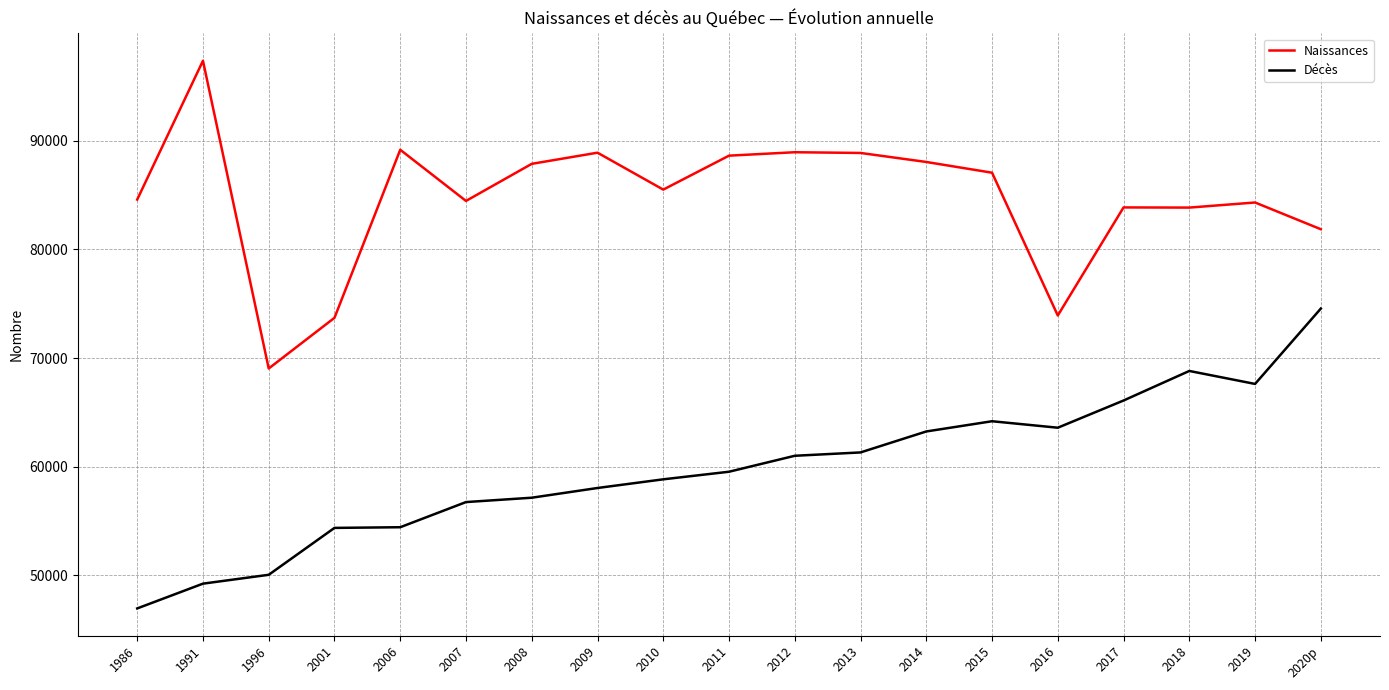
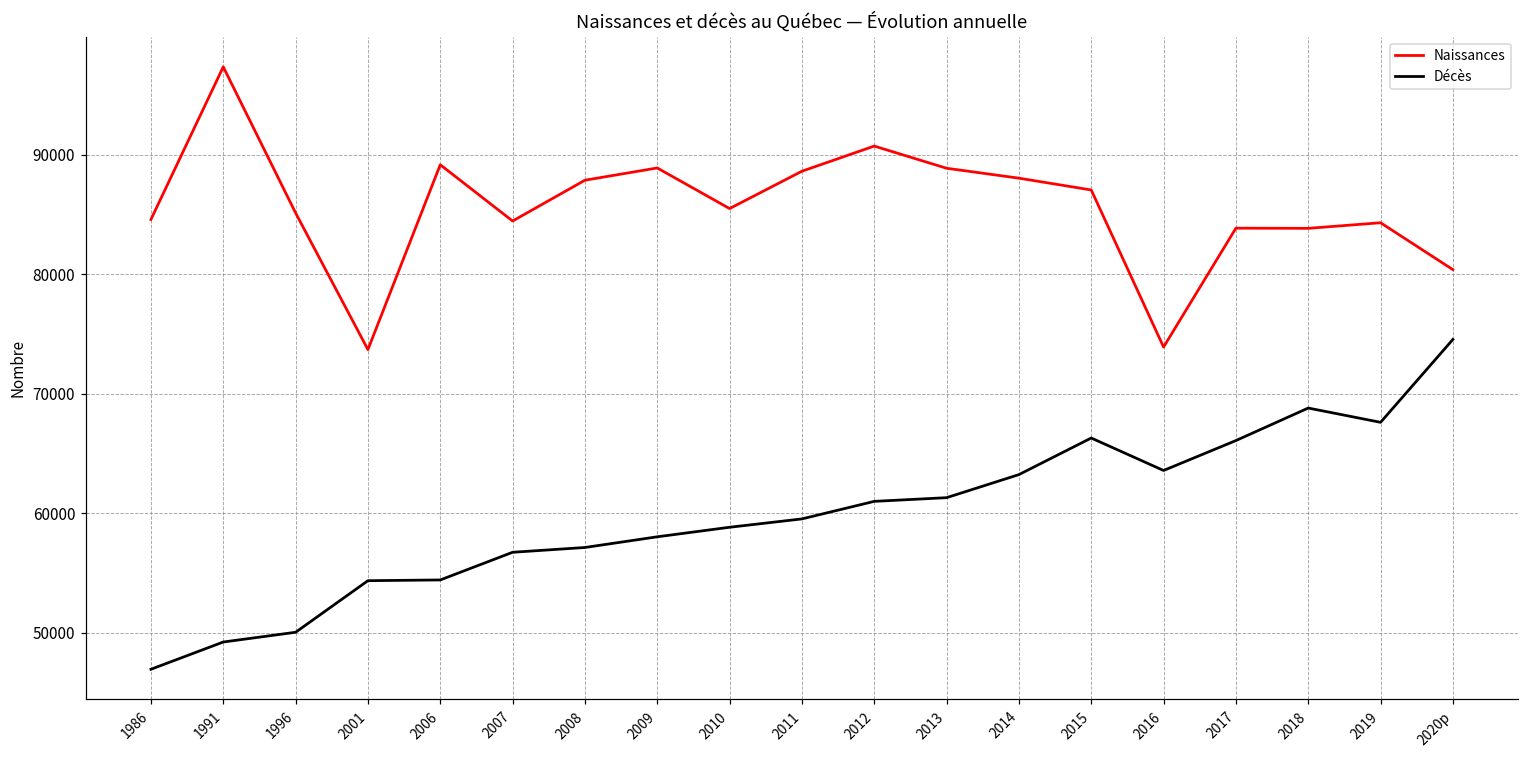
  {
    "Naissances": {
      "1986": 84600,
      "1991": 97300,
-     "1996": 69000,
+     "1996": 85100,
      "2001": 73700,
      "2006": 89200,
      "2007": 84500,
      "2008": 87900,
      "2009": 88900,
      "2010": 85500,
      "2011": 88600,
-     "2012": 88900,
+     "2012": 90700,
      "2013": 88900,
      "2014": 88000,
      "2015": 87100,
      "2016": 73900,
      "2017": 83900,
      "2018": 83800,
      "2019": 84300,
-     "2020p": 81900
+     "2020p": 80400
    },
    "Décès": {
      "1986": 47000,
      "1991": 49200,
      "1996": 50100,
      "2001": 54400,
      "2006": 54400,
      "2007": 56700,
      "2008": 57100,
      "2009": 58000,
      "2010": 58800,
      "2011": 59500,
      "2012": 61000,
      "2013": 61300,
      "2014": 63200,
-     "2015": 64200,
+     "2015": 66300,
      "2016": 63600,
      "2017": 66100,
      "2018": 68800,
      "2019": 67600,
      "2020p": 74600
    }
  }
